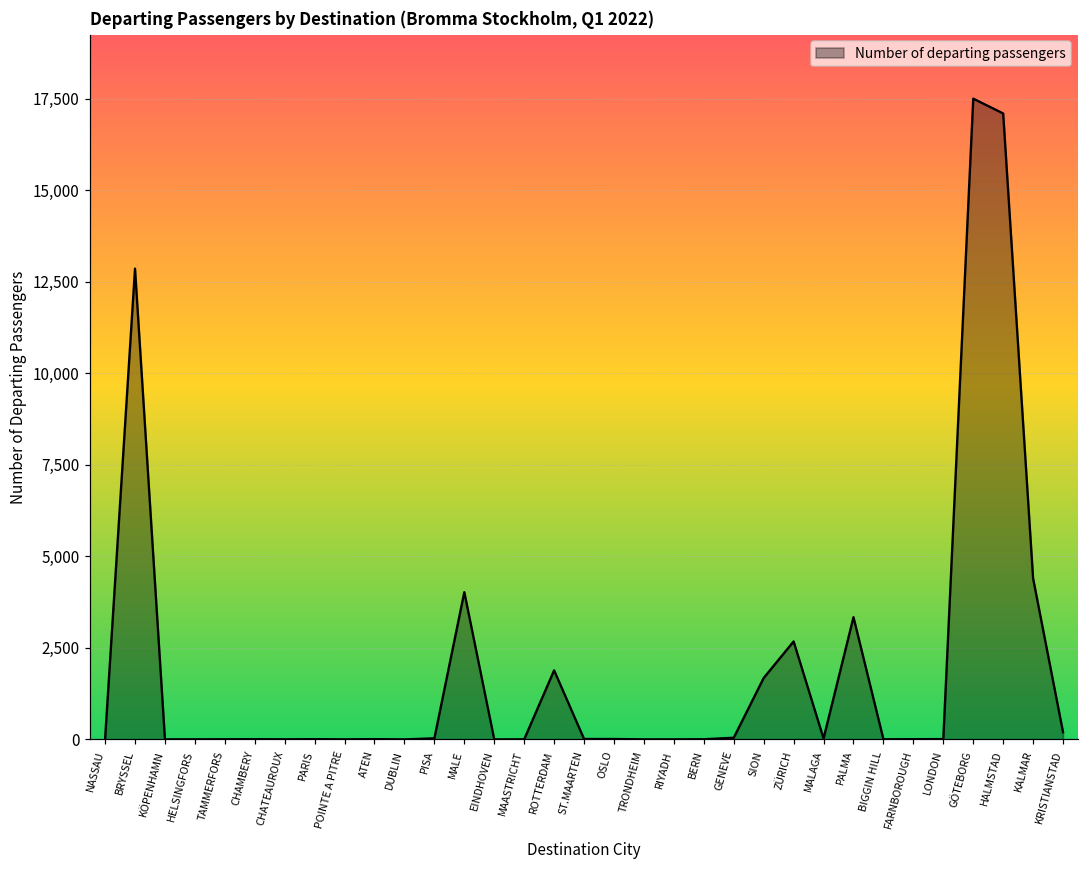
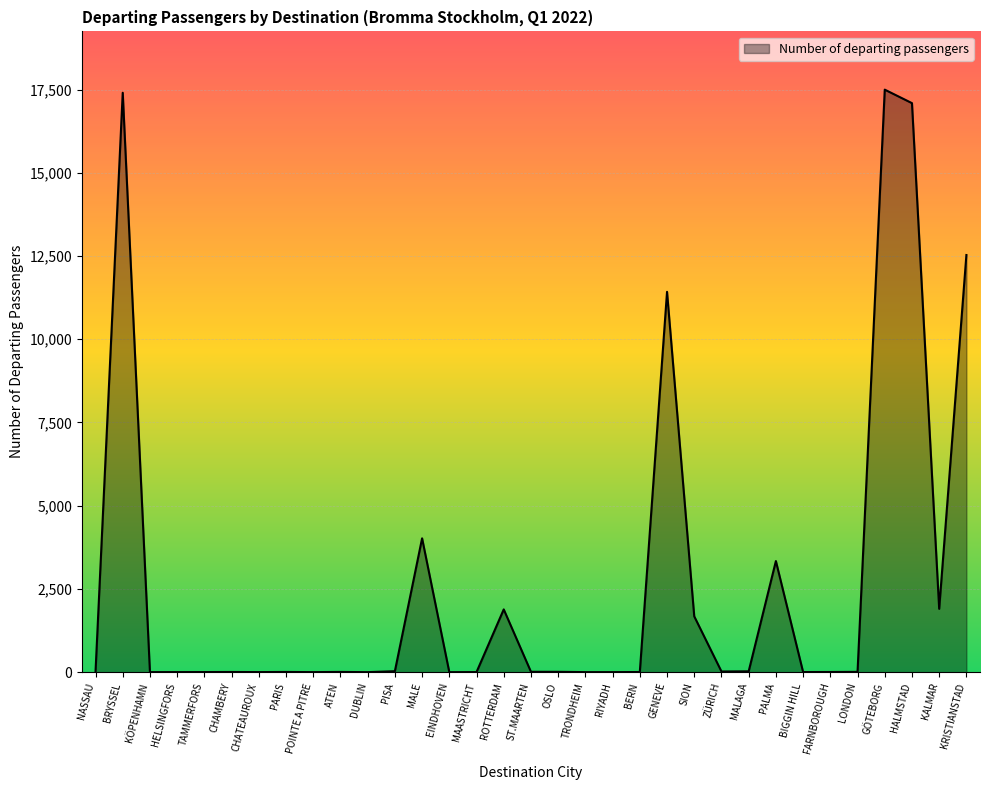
  {
    "NASSAU": "0",
-   "BRYSSEL": "12,900",
+   "BRYSSEL": "17,400",
    "KÖPENHAMN": "0",
    "HELSINGFORS": "0",
    "TAMMERFORS": "0",
    "CHAMBERY": "0",
    "CHATEAUROUX": "0",
    "PARIS": "0",
    "POINTE A PITRE": "0",
    "ATEN": "0",
    "DUBLIN": "0",
    "PISA": "0",
    "MALE": "4,000",
    "EINDHOVEN": "0",
    "MAASTRICHT": "0",
    "ROTTERDAM": "1,900",
    "ST.MAARTEN": "0",
    "OSLO": "0",
    "TRONDHEIM": "0",
    "RIYADH": "0",
    "BERN": "0",
-   "GENEVE": "0",
+   "GENEVE": "11,400",
    "SION": "1,700",
-   "ZÜRICH": "2,700",
+   "ZÜRICH": "0",
    "MALAGA": "0",
    "PALMA": "3,300",
    "BIGGIN HILL": "0",
    "FARNBOROUGH": "0",
    "LONDON": "0",
    "GÖTEBORG": "17,500",
    "HALMSTAD": "17,100",
-   "KALMAR": "4,400",
-   "KRISTIANSTAD": "200"
+   "KALMAR": "1,900",
+   "KRISTIANSTAD": "12,500"
  }
